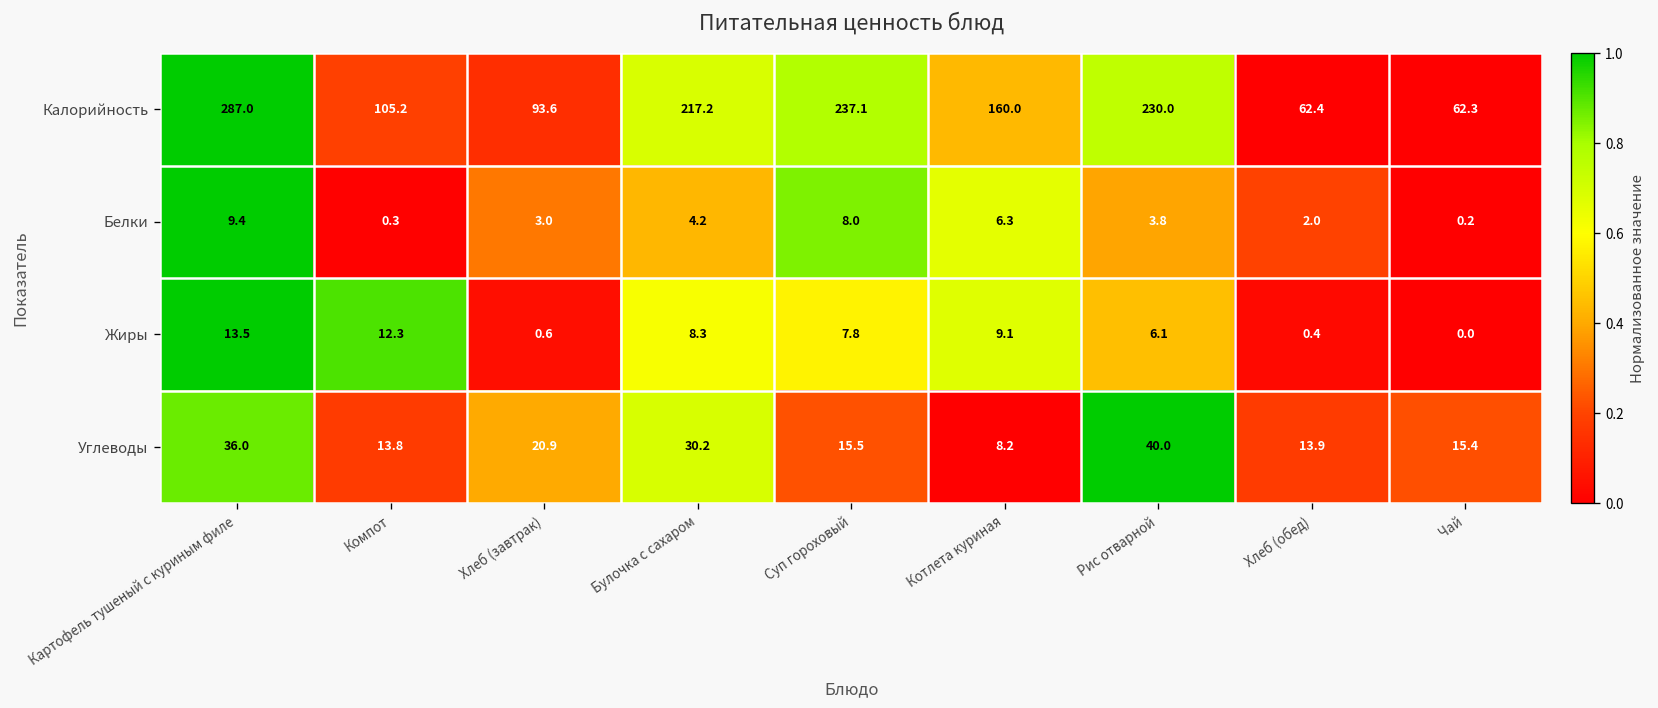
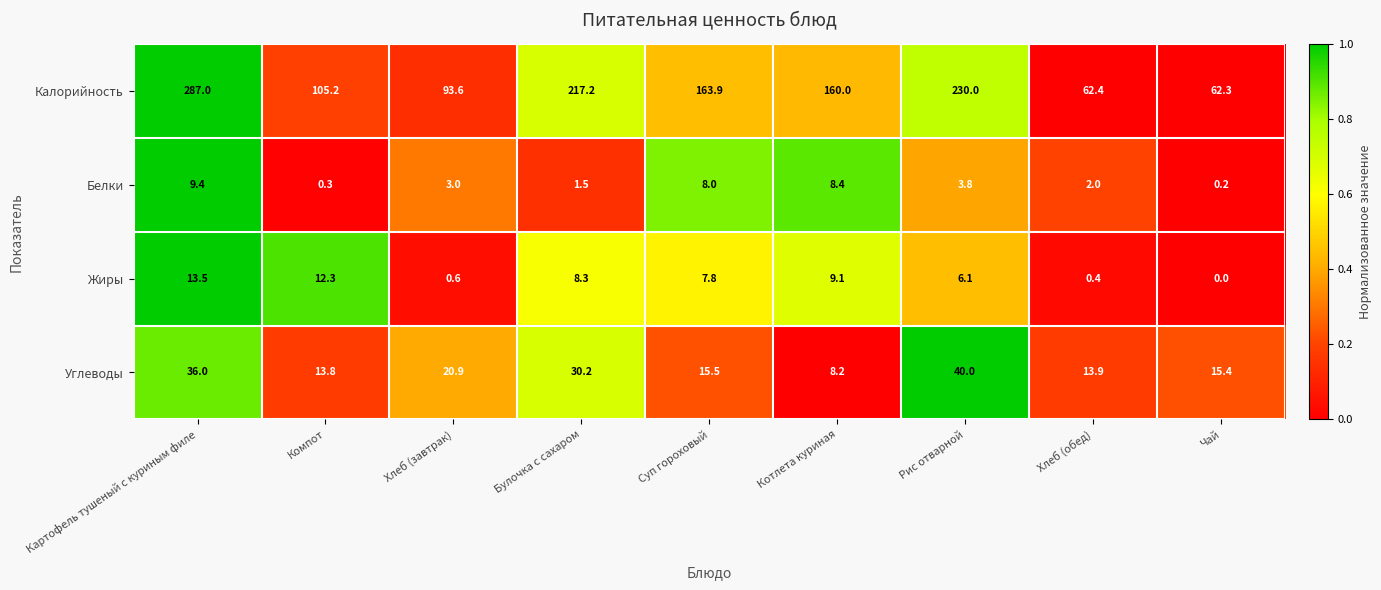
  {
    "Калорийность": {
      "Картофель тушеный с куриным филе": 287.0,
      "Компот": 105.2,
      "Хлеб (завтрак)": 93.6,
      "Булочка с сахаром": 217.2,
-     "Суп гороховый": 237.1,
+     "Суп гороховый": 163.9,
      "Котлета куриная": 160.0,
      "Рис отварной": 230.0,
      "Хлеб (обед)": 62.4,
      "Чай": 62.3
    },
    "Белки": {
      "Картофель тушеный с куриным филе": 9.4,
      "Компот": 0.3,
      "Хлеб (завтрак)": 3.0,
-     "Булочка с сахаром": 4.2,
+     "Булочка с сахаром": 1.5,
      "Суп гороховый": 8.0,
-     "Котлета куриная": 6.3,
+     "Котлета куриная": 8.4,
      "Рис отварной": 3.8,
      "Хлеб (обед)": 2.0,
      "Чай": 0.2
    },
    "Жиры": {
      "Картофель тушеный с куриным филе": 13.5,
      "Компот": 12.3,
      "Хлеб (завтрак)": 0.6,
      "Булочка с сахаром": 8.3,
      "Суп гороховый": 7.8,
      "Котлета куриная": 9.1,
      "Рис отварной": 6.1,
      "Хлеб (обед)": 0.4,
      "Чай": 0.0
    },
    "Углеводы": {
      "Картофель тушеный с куриным филе": 36.0,
      "Компот": 13.8,
      "Хлеб (завтрак)": 20.9,
      "Булочка с сахаром": 30.2,
      "Суп гороховый": 15.5,
      "Котлета куриная": 8.2,
      "Рис отварной": 40.0,
      "Хлеб (обед)": 13.9,
      "Чай": 15.4
    }
  }
